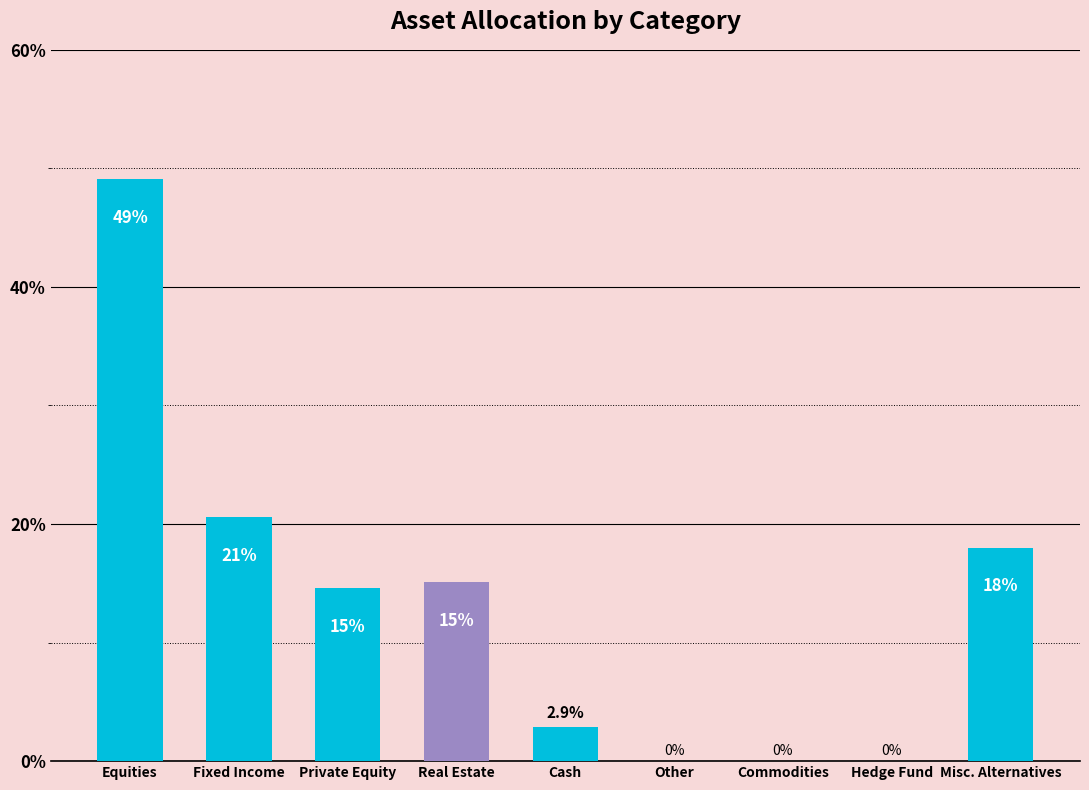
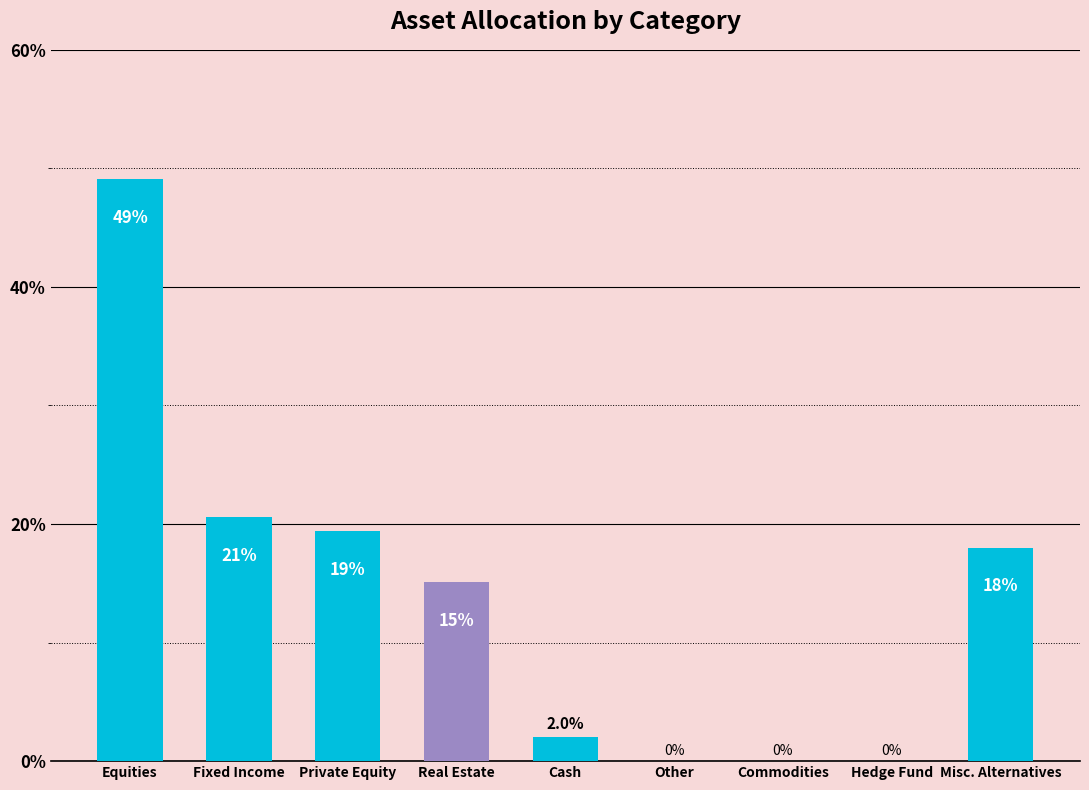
  {
    "Equities": "49%",
    "Fixed Income": "21%",
-   "Private Equity": "15%",
+   "Private Equity": "19%",
    "Real Estate": "15%",
-   "Cash": "2.9%",
+   "Cash": "2.0%",
    "Other": "0%",
    "Commodities": "0%",
    "Hedge Fund": "0%",
    "Misc. Alternatives": "18%"
  }
